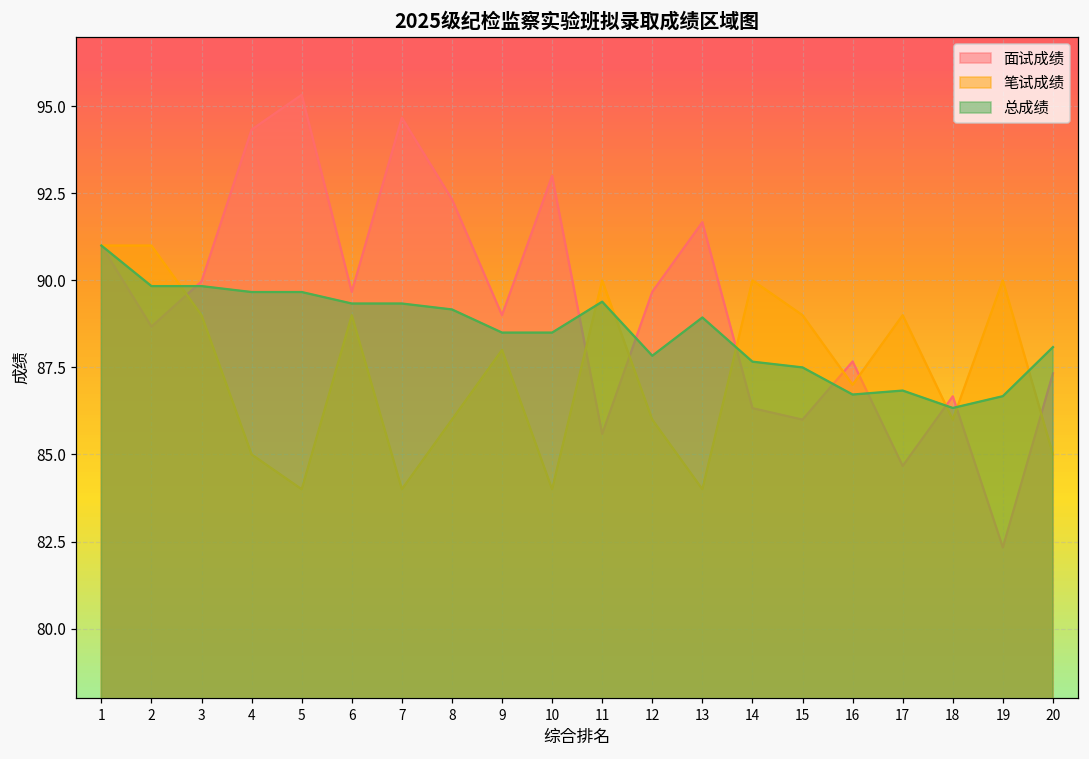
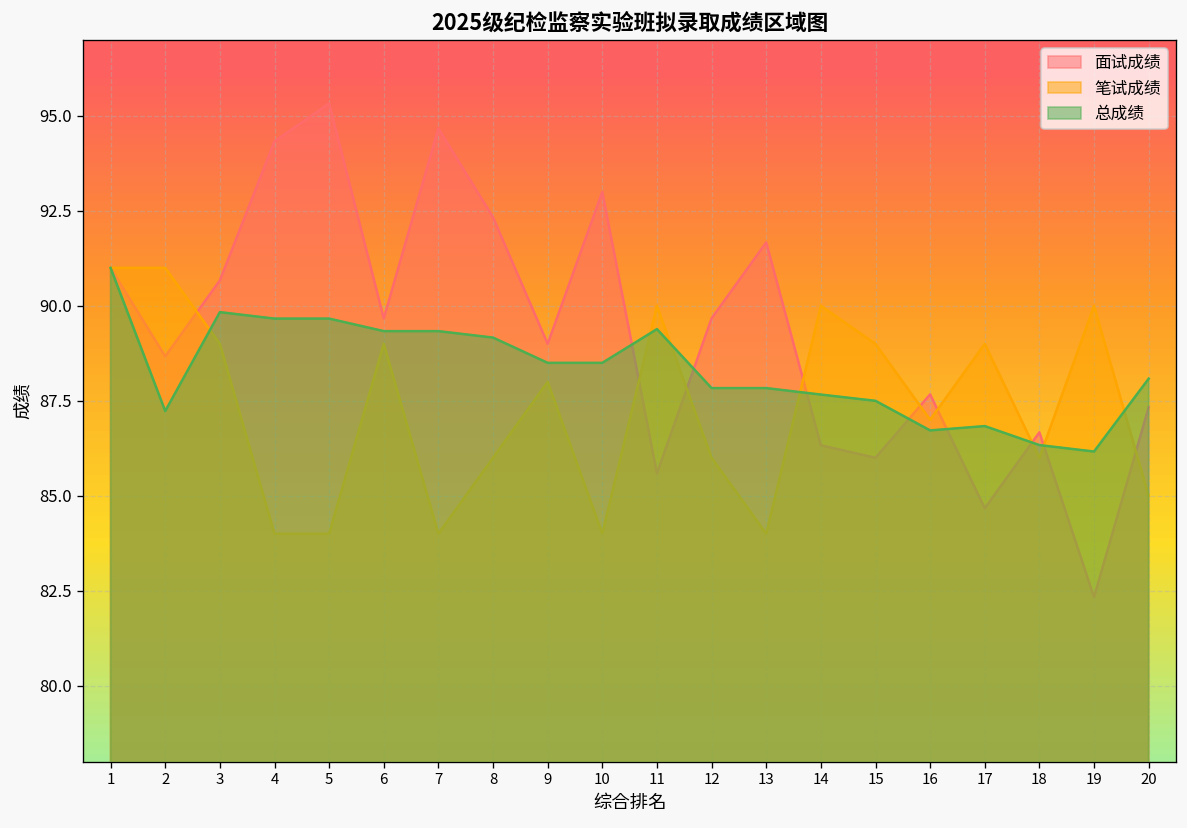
  {
    "面试成绩": {
      "2": 88.7,
-     "3": 90.0,
+     "3": 90.7,
      "4": 94.3,
      "5": 95.3,
      "6": 89.7,
      "7": 94.7,
      "8": 92.3,
      "9": 89.0,
      "10": 93.0,
      "11": 85.6,
      "12": 89.7,
      "13": 91.7,
      "14": 86.3,
      "15": 86.0,
      "16": 87.7,
      "17": 84.7,
      "18": 86.7,
      "19": 82.3,
      "20": 87.3
    },
    "笔试成绩": {
      "2": 91,
      "3": 89,
-     "4": 85,
+     "4": 84,
      "5": 84,
      "6": 89,
      "7": 84,
      "8": 86,
      "9": 88,
      "10": 84,
      "11": 90,
      "12": 86,
      "13": 84,
      "14": 90,
      "15": 89,
      "16": 87,
      "17": 89,
      "18": 86,
      "19": 90,
      "20": 85
    },
    "总成绩": {
-     "2": 89.8,
+     "2": 87.2,
      "3": 89.8,
      "4": 89.7,
      "5": 89.7,
      "6": 89.3,
      "7": 89.3,
      "8": 89.2,
      "9": 88.5,
      "10": 88.5,
      "11": 89.4,
      "12": 87.8,
-     "13": 88.9,
+     "13": 87.8,
      "14": 87.7,
      "15": 87.5,
      "16": 86.7,
      "17": 86.8,
      "18": 86.3,
-     "19": 86.7,
+     "19": 86.2,
      "20": 88.1
    }
  }
